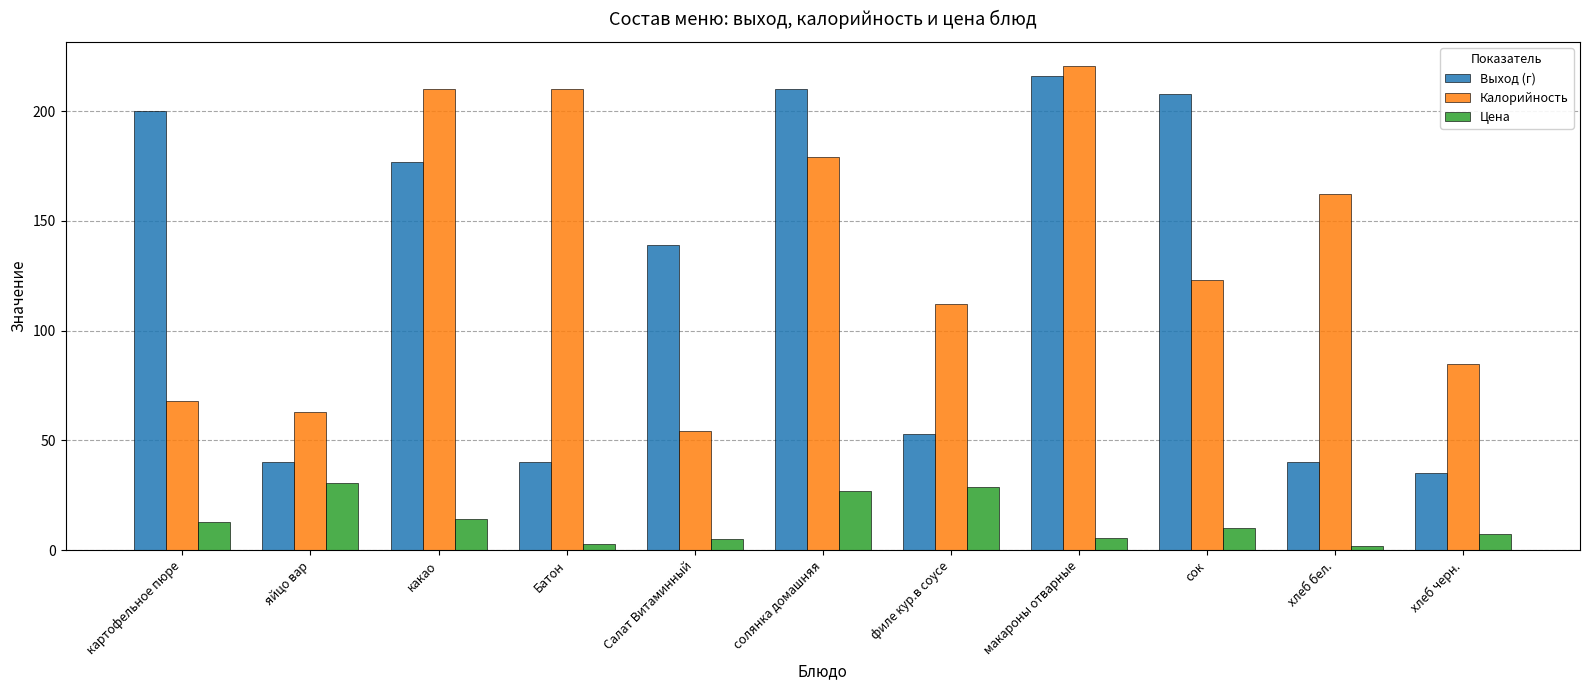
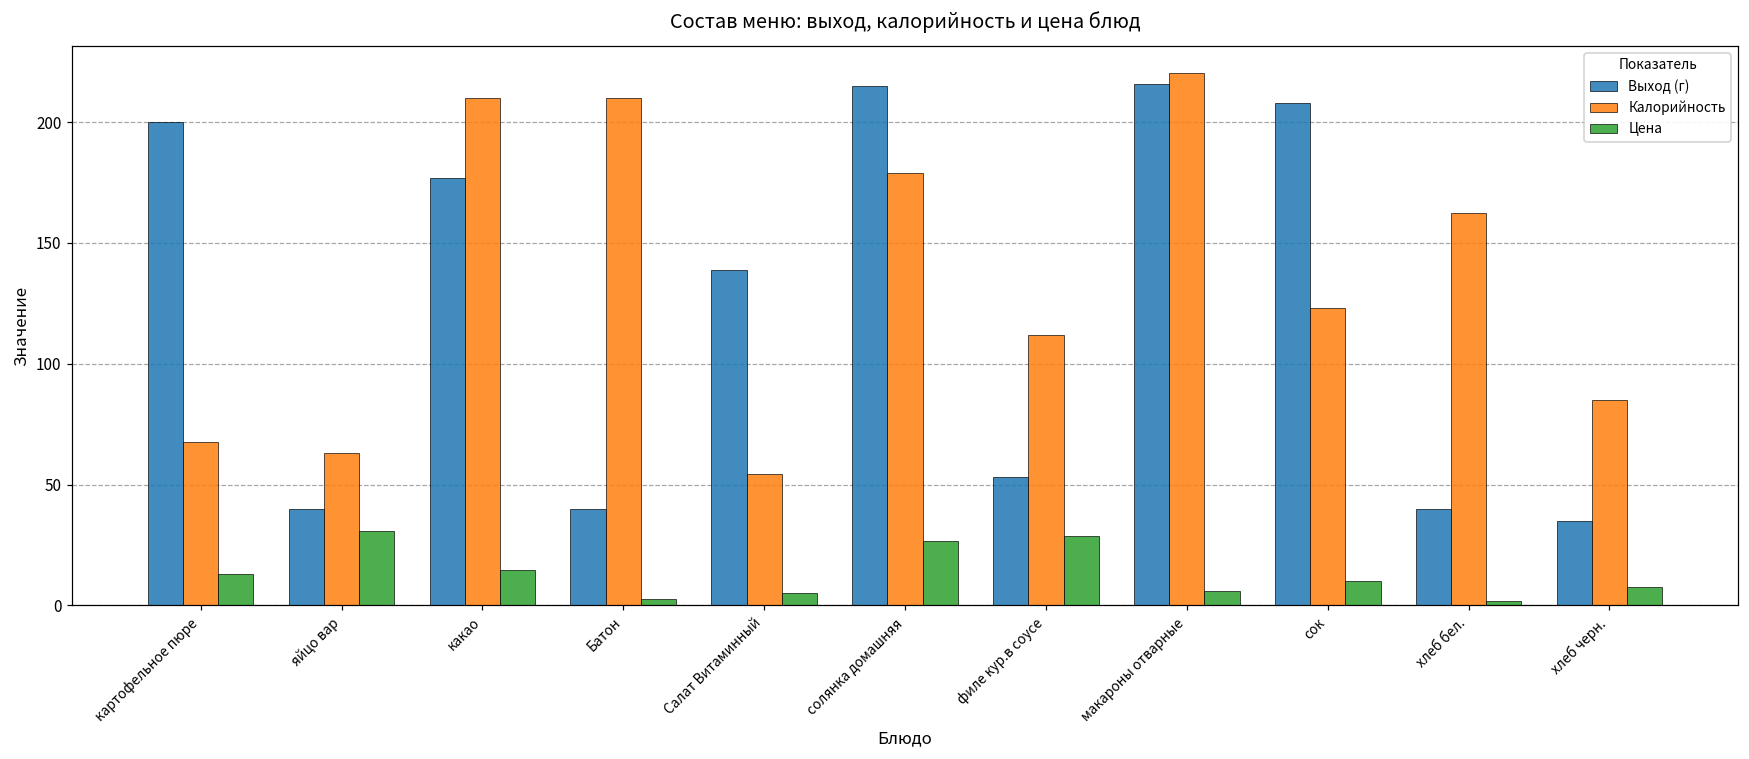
  {
    "Выход (г)": {
      "картофельное пюре": 200,
      "яйцо вар": 40,
      "какао": 177,
      "Батон": 40,
      "Салат Витаминный": 139,
-     "солянка домашняя": 210,
+     "солянка домашняя": 215,
      "филе кур.в соусе": 53,
      "макароны отварные": 216,
      "сок": 208,
      "хлеб бел.": 40,
      "хлеб черн.": 35
    },
    "Калорийность": {
      "картофельное пюре": 68,
      "яйцо вар": 63,
      "какао": 210,
      "Батон": 210,
      "Салат Витаминный": 54,
      "солянка домашняя": 179,
      "филе кур.в соусе": 112,
      "макароны отварные": 221,
      "сок": 123,
      "хлеб бел.": 162,
      "хлеб черн.": 85
    },
    "Цена": {
      "картофельное пюре": 13,
      "яйцо вар": 31,
      "какао": 14,
      "Батон": 3,
      "Салат Витаминный": 5,
      "солянка домашняя": 27,
      "филе кур.в соусе": 29,
      "макароны отварные": 6,
      "сок": 10,
      "хлеб бел.": 2,
      "хлеб черн.": 7
    }
  }
